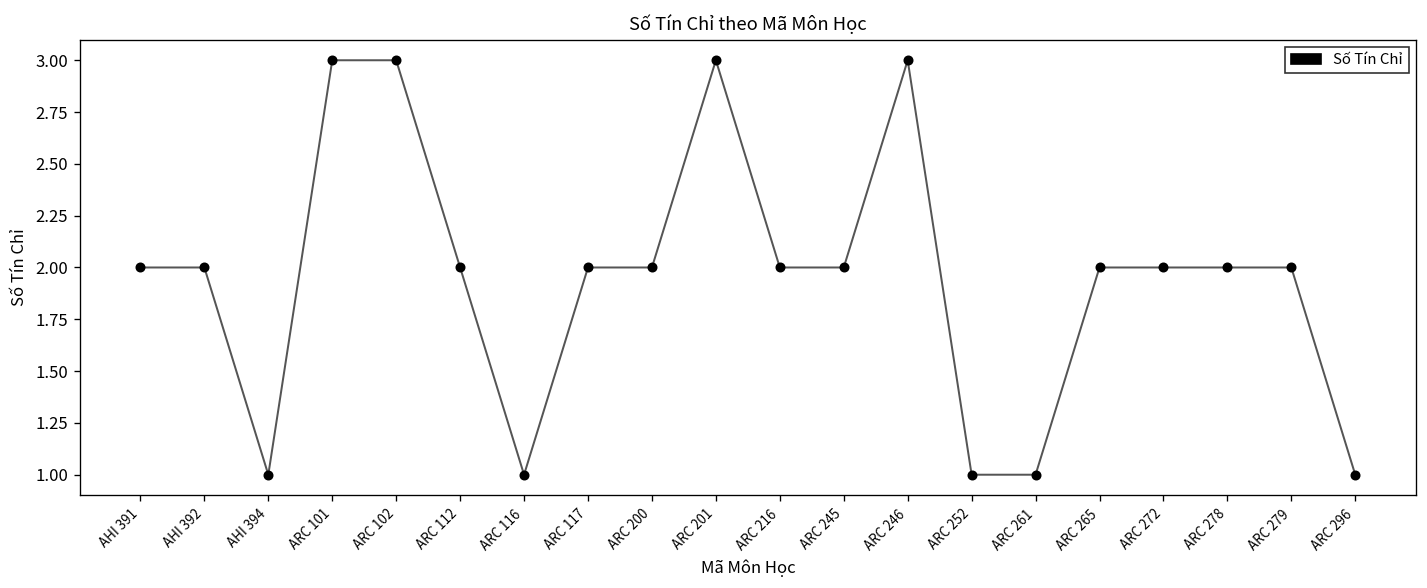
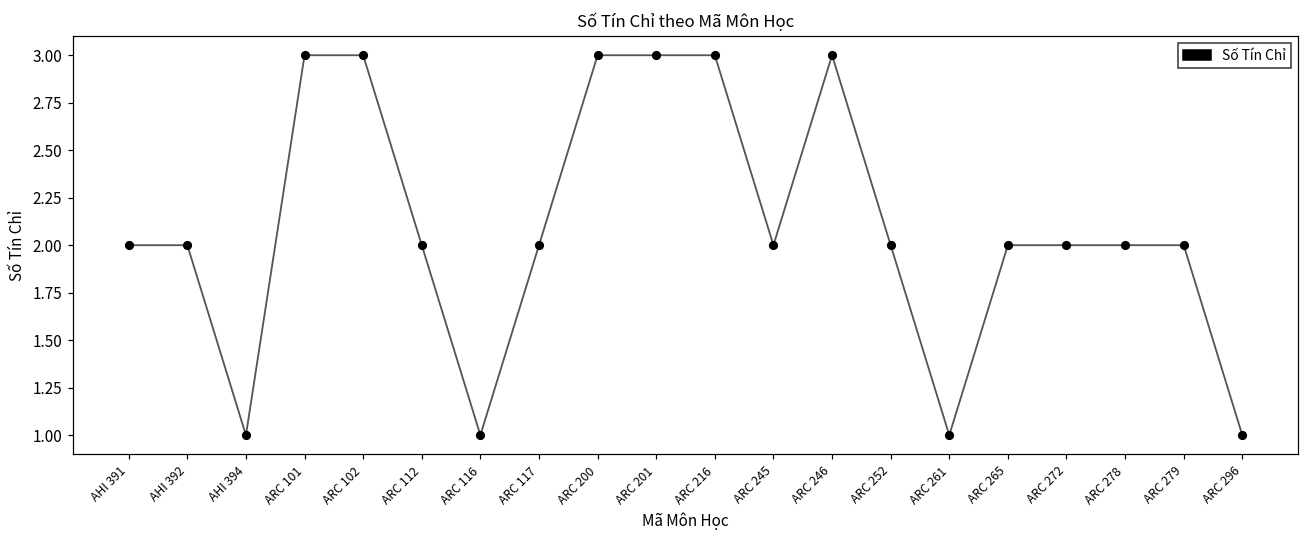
  {
    "AHI 391": 2,
    "AHI 392": 2,
    "AHI 394": 1,
    "ARC 101": 3,
    "ARC 102": 3,
    "ARC 112": 2,
    "ARC 116": 1,
    "ARC 117": 2,
-   "ARC 200": 2,
+   "ARC 200": 3,
    "ARC 201": 3,
-   "ARC 216": 2,
+   "ARC 216": 3,
    "ARC 245": 2,
    "ARC 246": 3,
-   "ARC 252": 1,
+   "ARC 252": 2,
    "ARC 261": 1,
    "ARC 265": 2,
    "ARC 272": 2,
    "ARC 278": 2,
    "ARC 279": 2,
    "ARC 296": 1
  }
